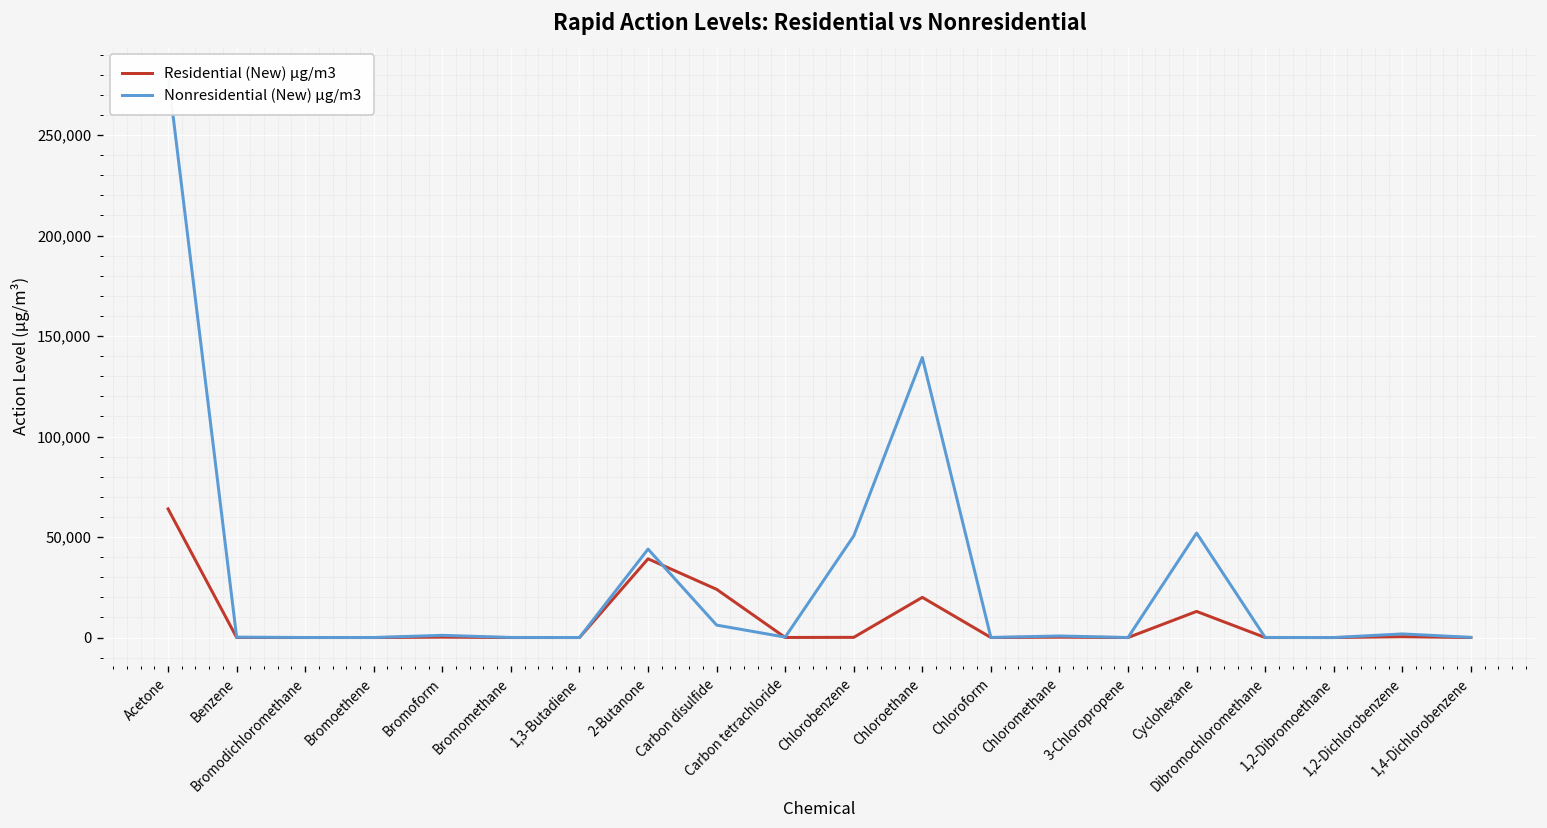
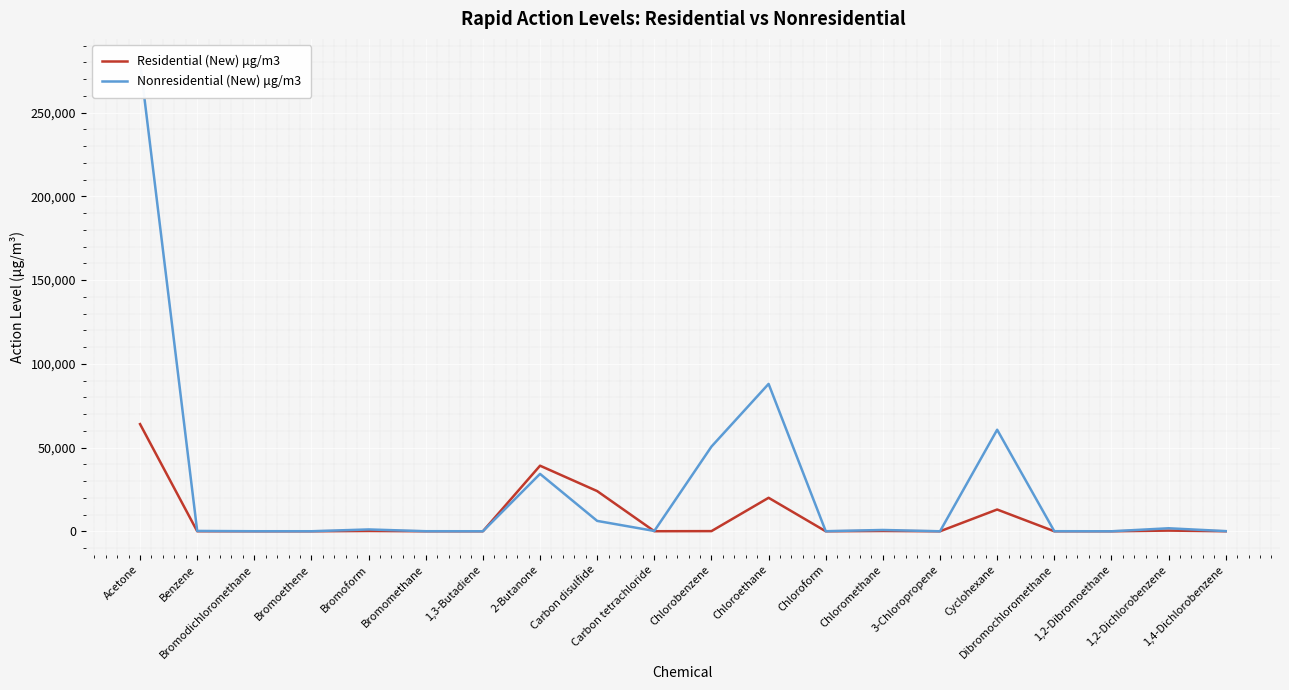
  {
    "Residential (New) μg/m3": {
      "Acetone": "64,000",
      "2-Butanone": "39,000",
      "Carbon disulfide": "24,000",
      "Chlorobenzene": "0",
      "Chloroethane": "20,000",
      "Cyclohexane": "13,000"
    },
    "Nonresidential (New) μg/m3": {
-     "2-Butanone": "44,000",
+     "2-Butanone": "34,000",
      "Carbon disulfide": "6,000",
      "Chlorobenzene": "51,000",
-     "Chloroethane": "139,000",
-     "Cyclohexane": "52,000"
+     "Chloroethane": "88,000",
+     "Cyclohexane": "61,000"
    }
  }
